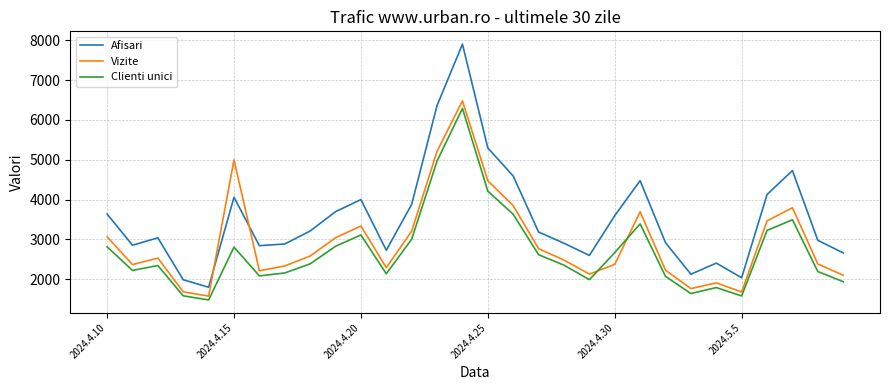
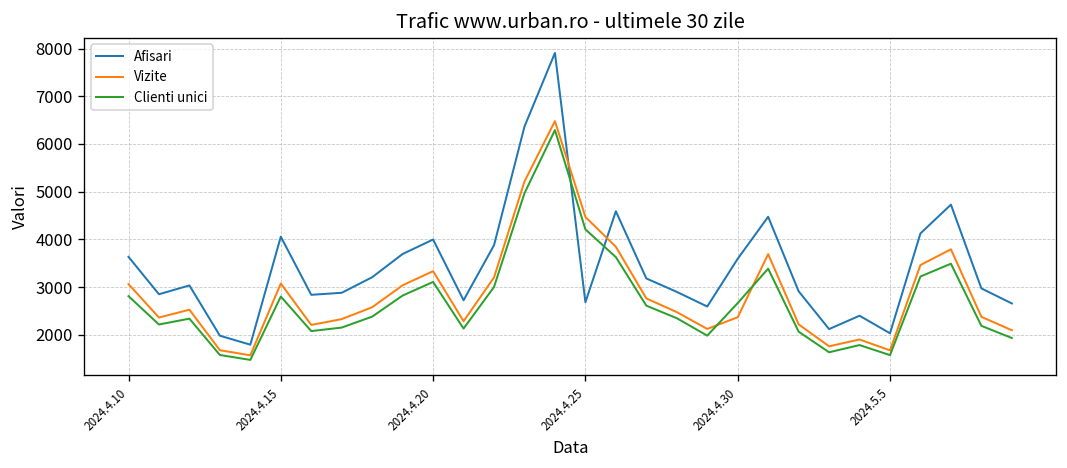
  {
    "Afisari": {
      "2024.4.10": 3600,
      "2024.4.15": 4100,
      "2024.4.20": 4000,
-     "2024.4.25": 5300,
+     "2024.4.25": 2700,
      "2024.4.30": 3600,
      "2024.5.5": 2000
    },
    "Vizite": {
      "2024.4.10": 3100,
-     "2024.4.15": 5000,
+     "2024.4.15": 3100,
      "2024.4.20": 3300,
      "2024.4.25": 4500,
      "2024.4.30": 2400,
      "2024.5.5": 1700
    },
    "Clienti unici": {
      "2024.4.10": 2800,
      "2024.4.15": 2800,
      "2024.4.20": 3100,
      "2024.4.25": 4200,
      "2024.4.30": 2700,
      "2024.5.5": 1600
    }
  }
